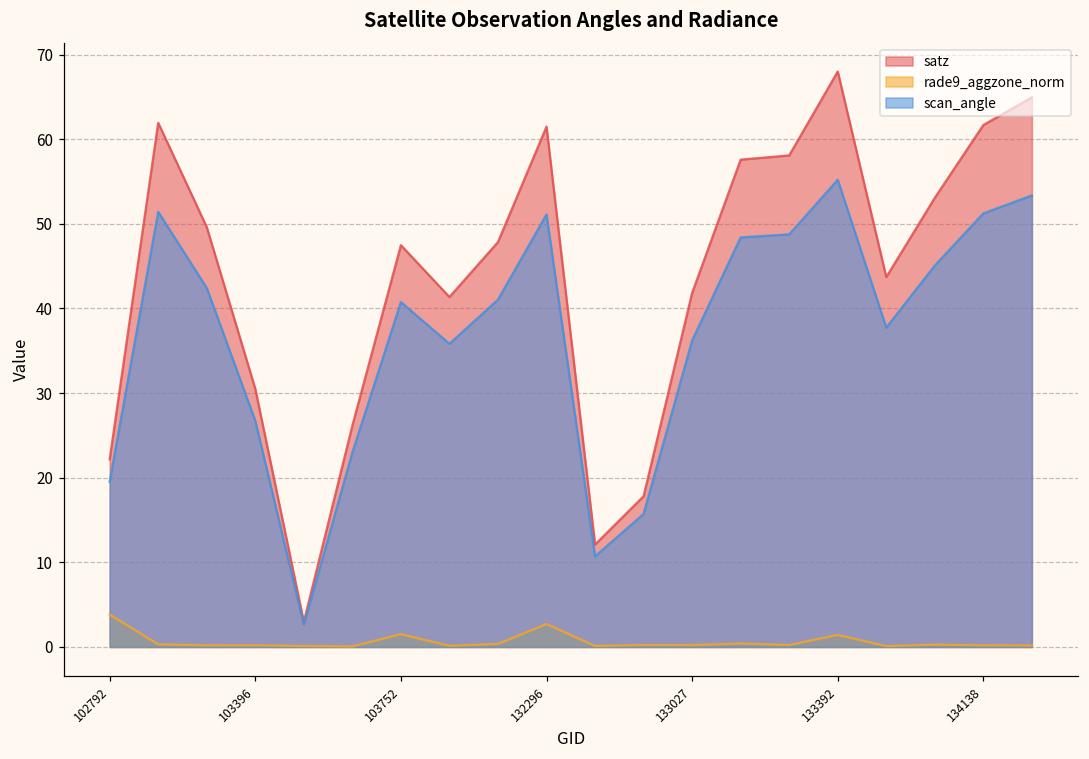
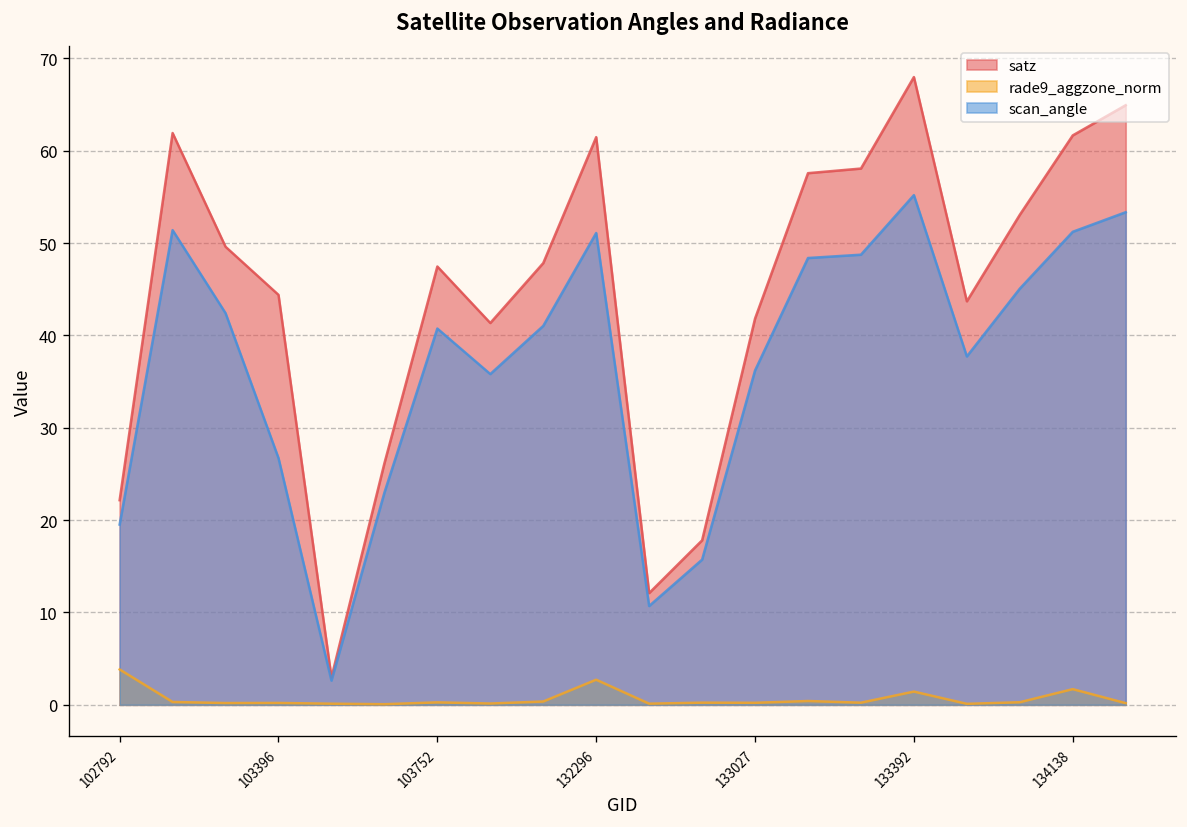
  {
    "satz": {
      "102792": 22,
-     "103396": 31,
+     "103396": 44,
      "103752": 47,
      "132296": 61,
      "133027": 42,
      "133392": 68,
      "134138": 62
    },
    "rade9_aggzone_norm": {
      "102792": 4,
      "103396": 0,
-     "103752": 2,
+     "103752": 0,
      "132296": 3,
      "133027": 0,
      "133392": 1,
-     "134138": 0
+     "134138": 2
    },
    "scan_angle": {
      "102792": 20,
      "103396": 27,
      "103752": 41,
      "132296": 51,
      "133027": 36,
      "133392": 55,
      "134138": 51
    }
  }
